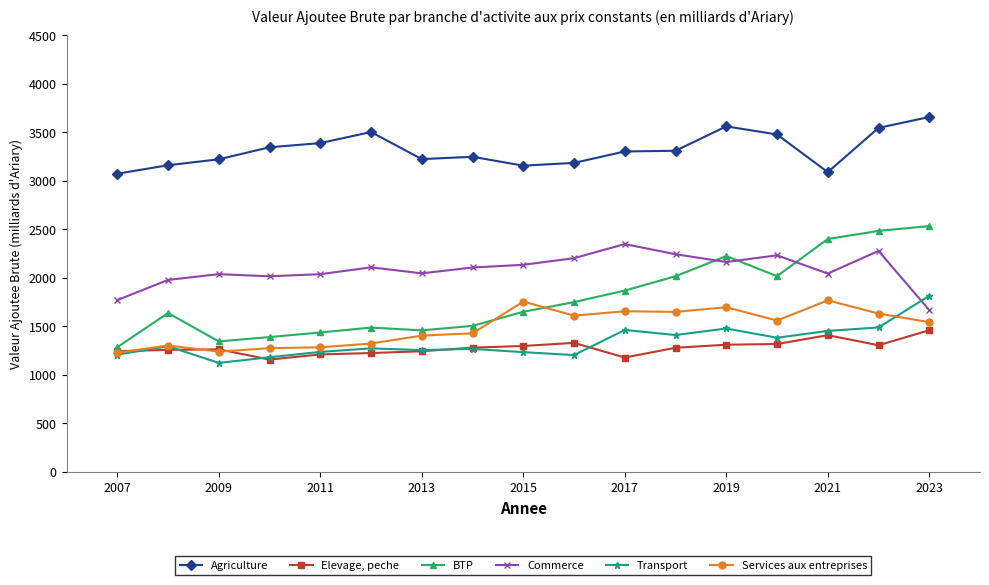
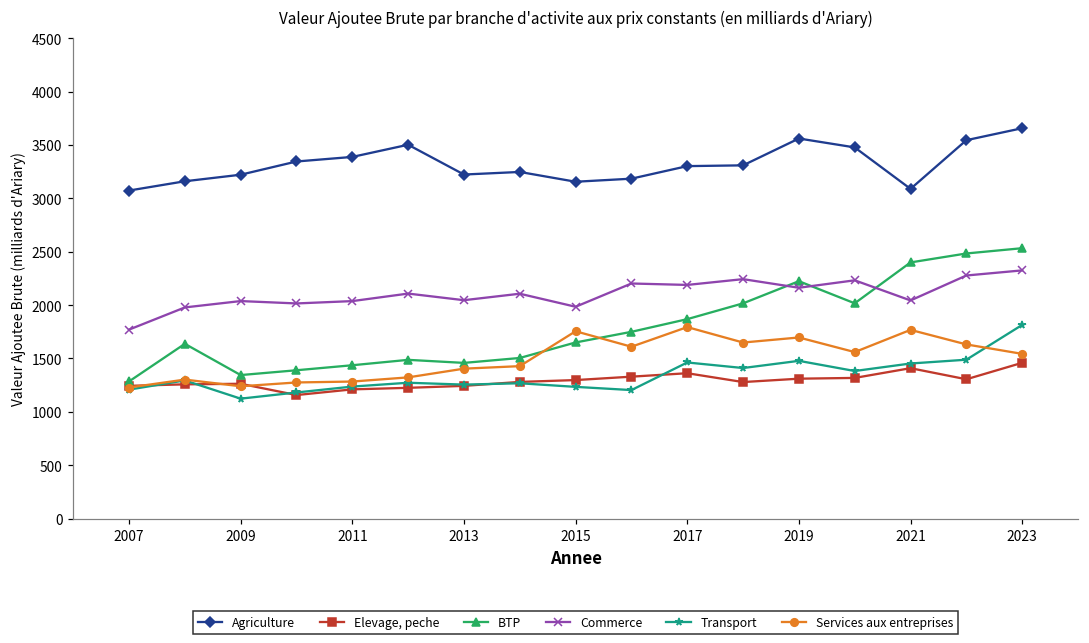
  {
    "Agriculture": {
      "2007": 3100,
      "2009": 3200,
      "2011": 3400,
      "2013": 3200,
      "2015": 3200,
      "2017": 3300,
      "2019": 3600,
      "2021": 3100,
      "2023": 3700
    },
    "Elevage, peche": {
      "2011": 1200,
      "2015": 1300,
-     "2017": 1200,
+     "2017": 1400,
      "2019": 1300,
      "2021": 1400,
      "2023": 1500
    },
    "Commerce": {
      "2007": 1800,
      "2009": 2000,
      "2011": 2000,
      "2013": 2000,
-     "2015": 2100,
-     "2017": 2300,
+     "2015": 2000,
+     "2017": 2200,
      "2019": 2200,
      "2021": 2000,
-     "2023": 1700
+     "2023": 2300
    },
    "Services aux entreprises": {
      "2011": 1300,
      "2013": 1400,
      "2015": 1800,
-     "2017": 1700,
+     "2017": 1800,
      "2019": 1700,
      "2021": 1800,
      "2023": 1500
    }
  }
